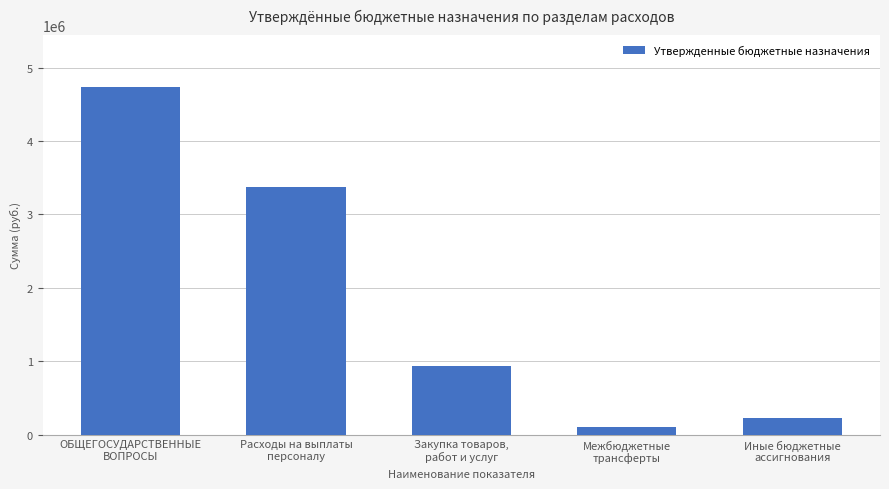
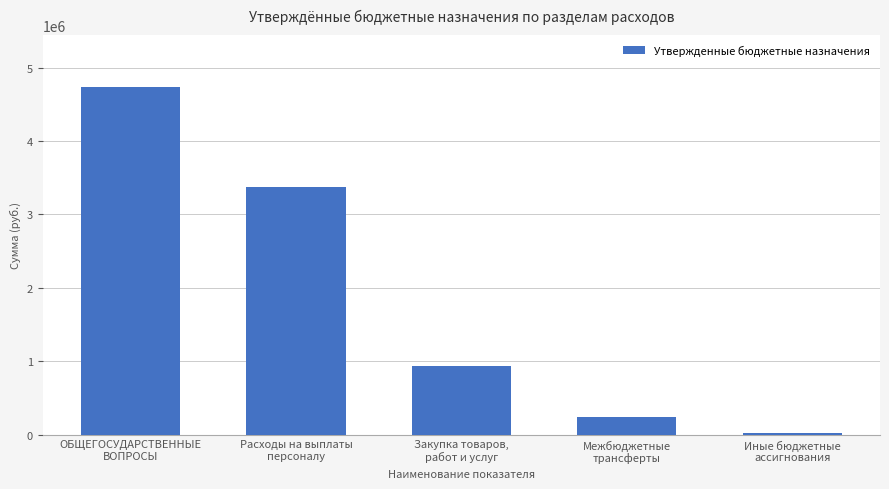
  {
    "ОБЩЕГОСУДАРСТВЕННЫЕ ВОПРОСЫ": 4700000,
    "Расходы на выплаты персоналу": 3400000,
    "Закупка товаров, работ и услуг": 900000,
-   "Межбюджетные трансферты": 100000,
-   "Иные бюджетные ассигнования": 200000
+   "Межбюджетные трансферты": 200000,
+   "Иные бюджетные ассигнования": 0
  }
